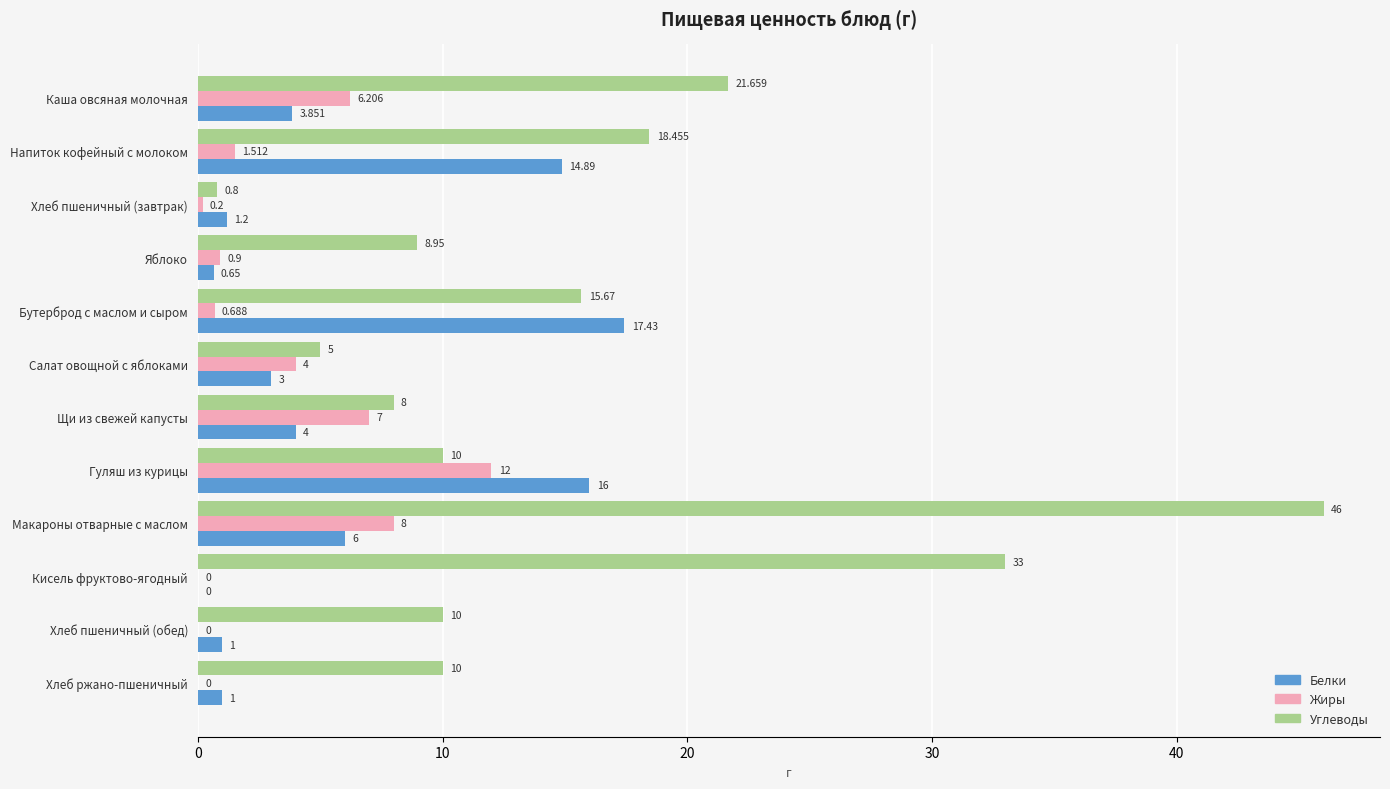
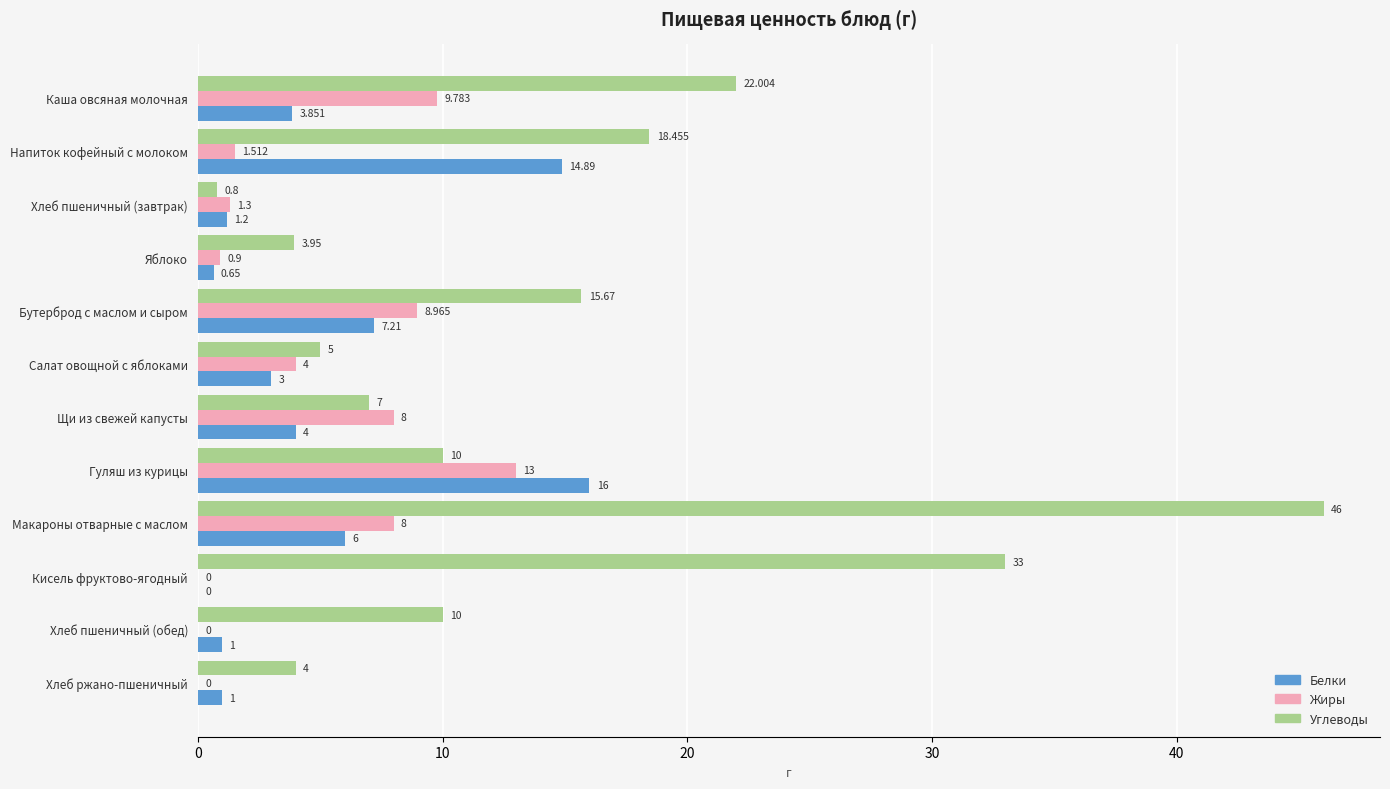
  {
    "Белки": {
      "Каша овсяная молочная": 3.851,
      "Напиток кофейный с молоком": 14.89,
      "Хлеб пшеничный (завтрак)": 1.2,
      "Яблоко": 0.65,
-     "Бутерброд с маслом и сыром": 17.43,
+     "Бутерброд с маслом и сыром": 7.21,
      "Салат овощной с яблоками": 3,
      "Щи из свежей капусты": 4,
      "Гуляш из курицы": 16,
      "Макароны отварные с маслом": 6,
      "Кисель фруктово-ягодный": 0,
      "Хлеб пшеничный (обед)": 1,
      "Хлеб ржано-пшеничный": 1
    },
    "Жиры": {
-     "Каша овсяная молочная": 6.206,
+     "Каша овсяная молочная": 9.783,
      "Напиток кофейный с молоком": 1.512,
-     "Хлеб пшеничный (завтрак)": 0.2,
+     "Хлеб пшеничный (завтрак)": 1.3,
      "Яблоко": 0.9,
-     "Бутерброд с маслом и сыром": 0.688,
+     "Бутерброд с маслом и сыром": 8.965,
      "Салат овощной с яблоками": 4,
-     "Щи из свежей капусты": 7,
-     "Гуляш из курицы": 12,
+     "Щи из свежей капусты": 8,
+     "Гуляш из курицы": 13,
      "Макароны отварные с маслом": 8,
      "Кисель фруктово-ягодный": 0,
      "Хлеб пшеничный (обед)": 0,
      "Хлеб ржано-пшеничный": 0
    },
    "Углеводы": {
-     "Каша овсяная молочная": 21.659,
+     "Каша овсяная молочная": 22.004,
      "Напиток кофейный с молоком": 18.455,
      "Хлеб пшеничный (завтрак)": 0.8,
-     "Яблоко": 8.95,
+     "Яблоко": 3.95,
      "Бутерброд с маслом и сыром": 15.67,
      "Салат овощной с яблоками": 5,
-     "Щи из свежей капусты": 8,
+     "Щи из свежей капусты": 7,
      "Гуляш из курицы": 10,
      "Макароны отварные с маслом": 46,
      "Кисель фруктово-ягодный": 33,
      "Хлеб пшеничный (обед)": 10,
-     "Хлеб ржано-пшеничный": 10
+     "Хлеб ржано-пшеничный": 4
    }
  }
